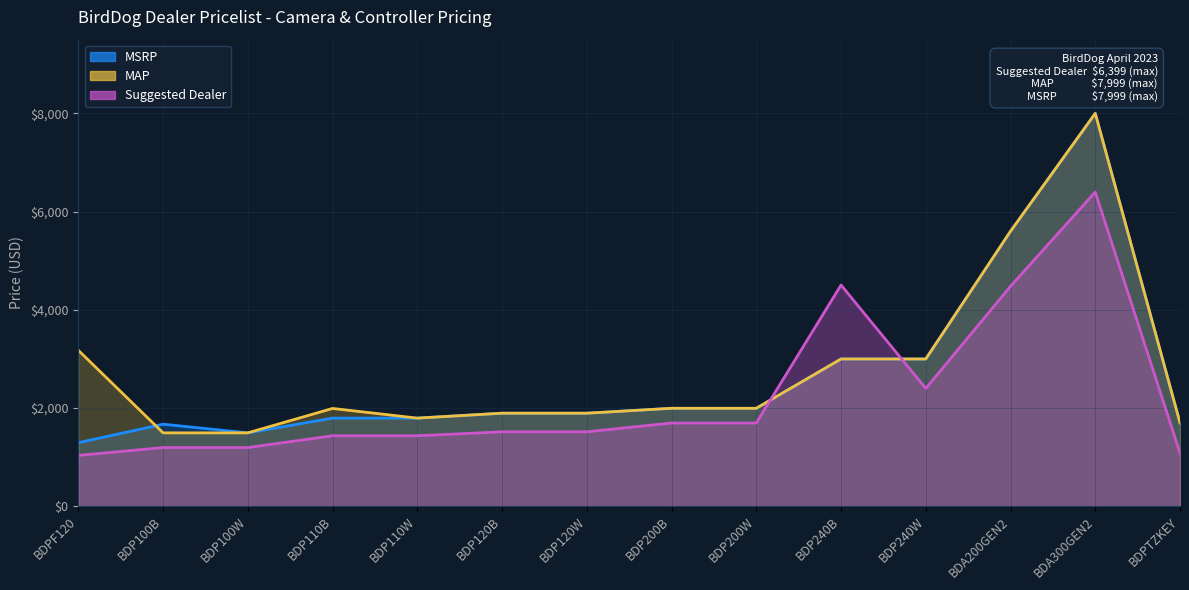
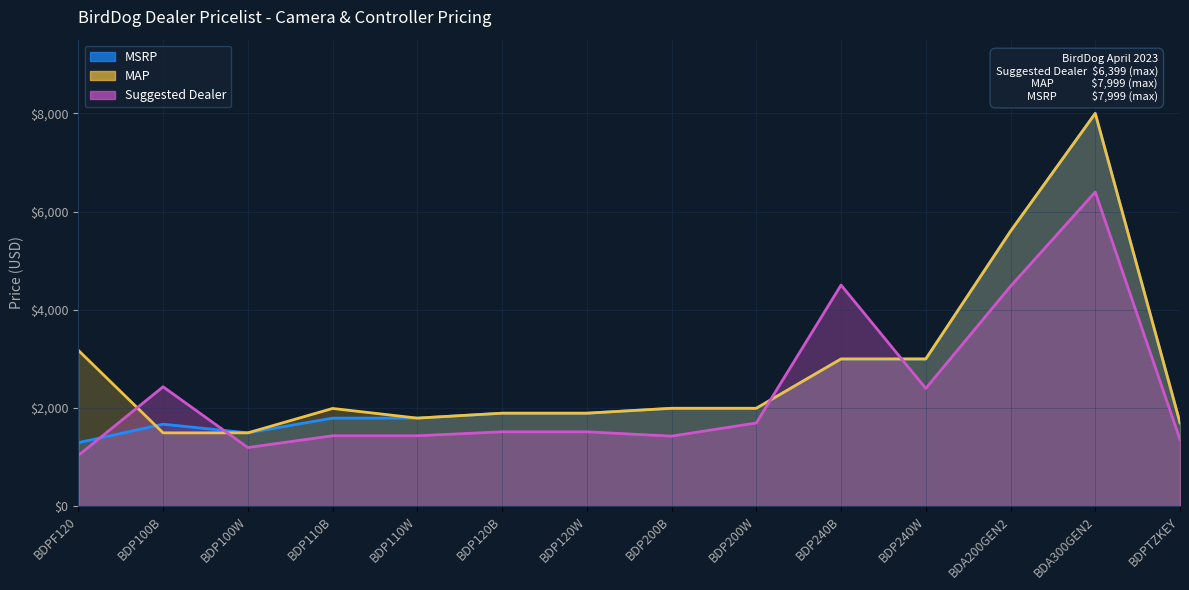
  {
    "MSRP": {
      "BDPF120": "$1,300",
      "BDP100B": "$1,700",
      "BDP110B": "$1,800"
    },
    "MAP": {
      "BDPF120": "$3,200",
      "BDP100B": "$1,500",
      "BDP110B": "$2,000"
    },
    "Suggested Dealer": {
      "BDPF120": "$1,000",
-     "BDP100B": "$1,200",
+     "BDP100B": "$2,400",
      "BDP100W": "$1,200",
      "BDP110B": "$1,400",
      "BDP110W": "$1,400",
      "BDP120B": "$1,500",
      "BDP120W": "$1,500",
-     "BDP200B": "$1,700",
+     "BDP200B": "$1,400",
      "BDP200W": "$1,700",
      "BDP240B": "$4,500",
      "BDP240W": "$2,400",
      "BDA200GEN2": "$4,500",
      "BDA300GEN2": "$6,400",
-     "BDPTZKEY": "$1,100"
+     "BDPTZKEY": "$1,400"
    }
  }
